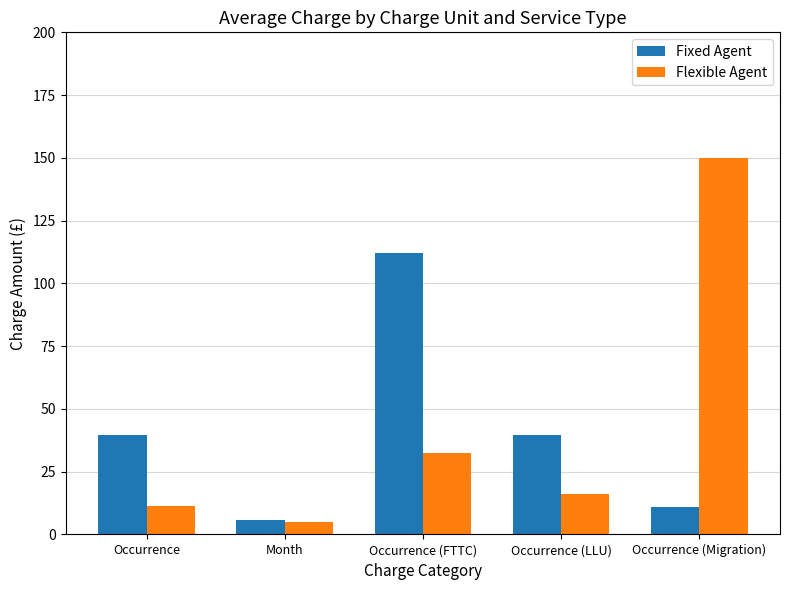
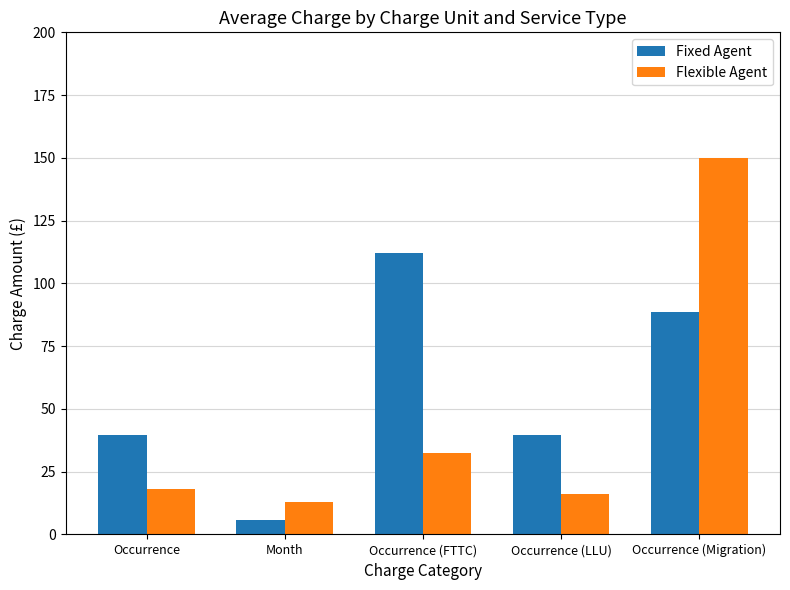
  {
    "Fixed Agent": {
      "Occurrence": 40,
      "Month": 6,
      "Occurrence (FTTC)": 112,
      "Occurrence (LLU)": 40,
-     "Occurrence (Migration)": 11
+     "Occurrence (Migration)": 89
    },
    "Flexible Agent": {
-     "Occurrence": 11,
-     "Month": 5,
+     "Occurrence": 18,
+     "Month": 13,
      "Occurrence (FTTC)": 33,
      "Occurrence (LLU)": 16,
      "Occurrence (Migration)": 150
    }
  }
